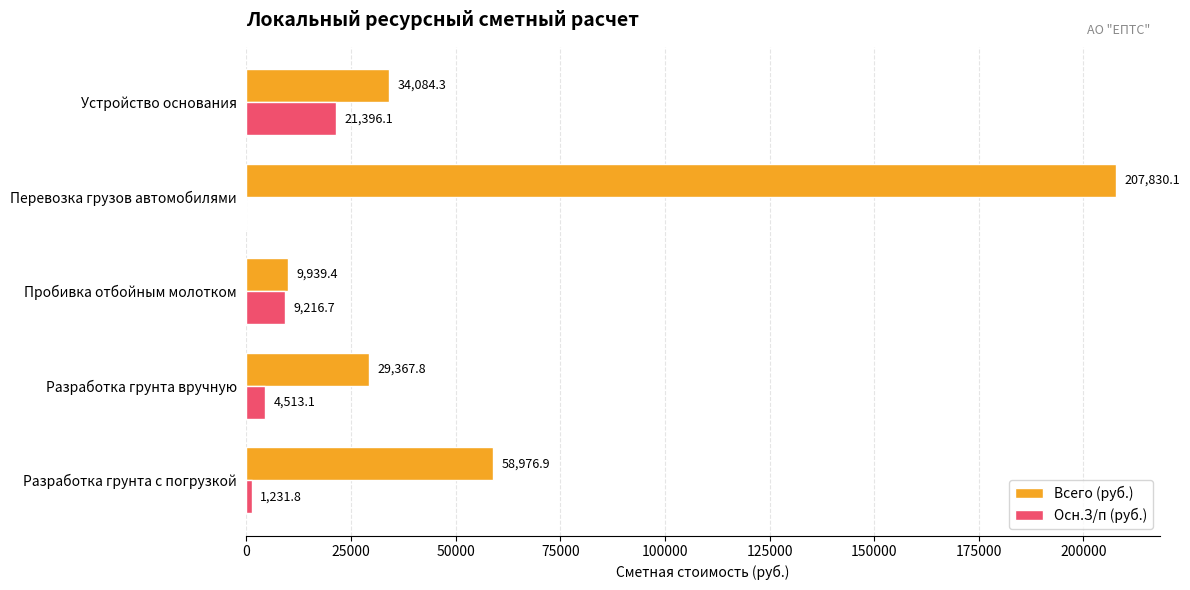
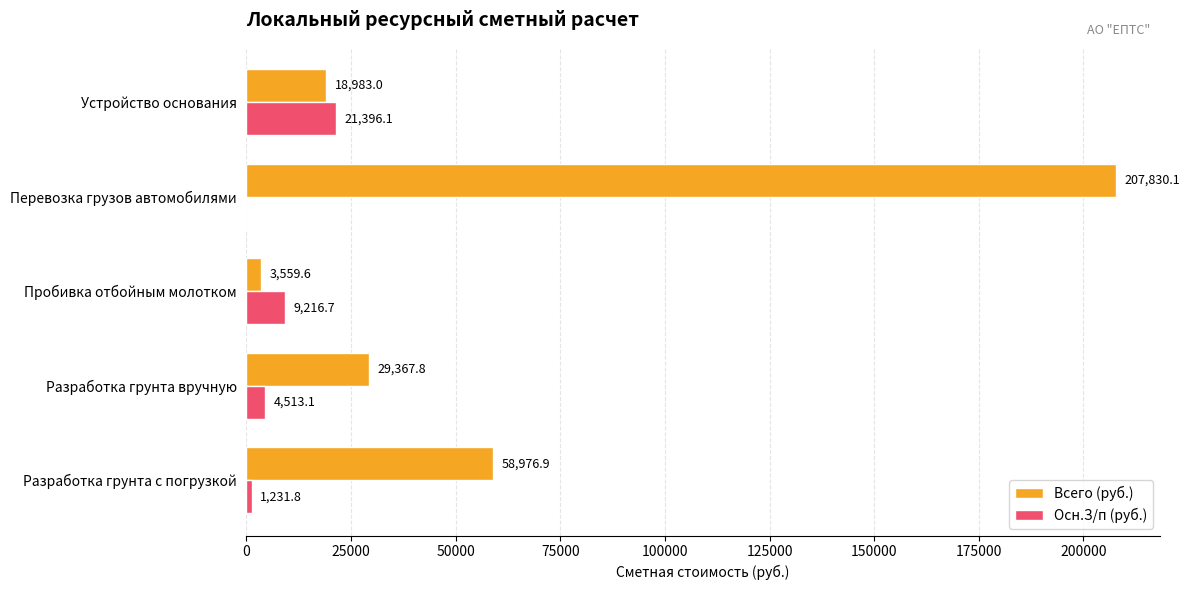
  {
    "Всего (руб.)": {
-     "Устройство основания": "34,084.3",
+     "Устройство основания": "18,983.0",
      "Перевозка грузов автомобилями": "207,830.1",
-     "Пробивка отбойным молотком": "9,939.4",
+     "Пробивка отбойным молотком": "3,559.6",
      "Разработка грунта вручную": "29,367.8",
      "Разработка грунта с погрузкой": "58,976.9"
    },
    "Осн.З/п (руб.)": {
      "Устройство основания": "21,396.1",
      "Пробивка отбойным молотком": "9,216.7",
      "Разработка грунта вручную": "4,513.1",
      "Разработка грунта с погрузкой": "1,231.8"
    }
  }
